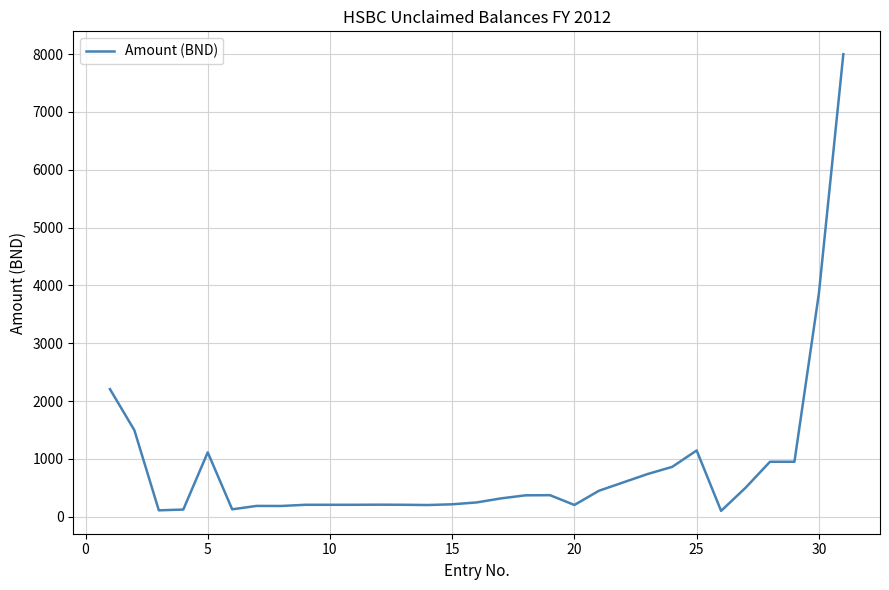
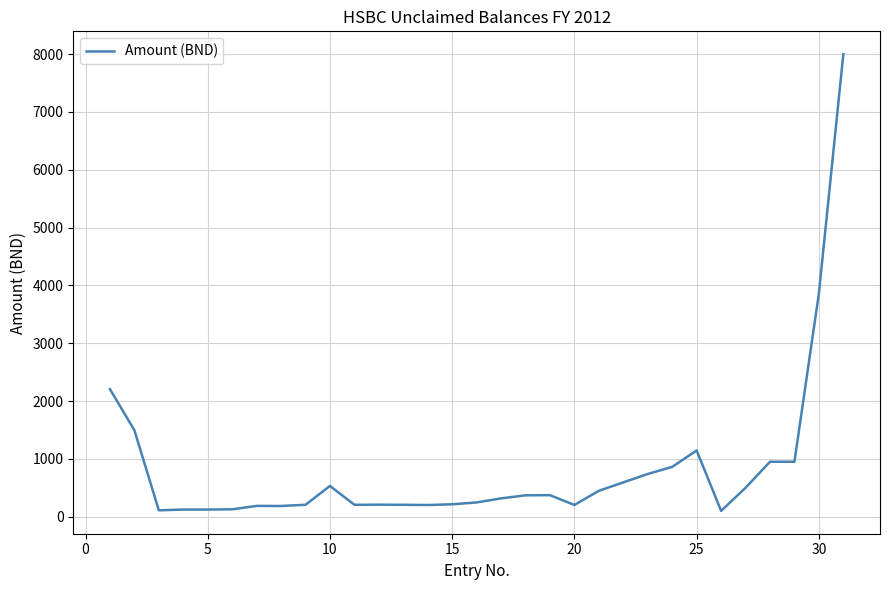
  {
-   "5": 1100,
-   "10": 200,
+   "5": 100,
+   "10": 500,
    "15": 200,
    "20": 200,
    "25": 1100,
    "30": 3900
  }
